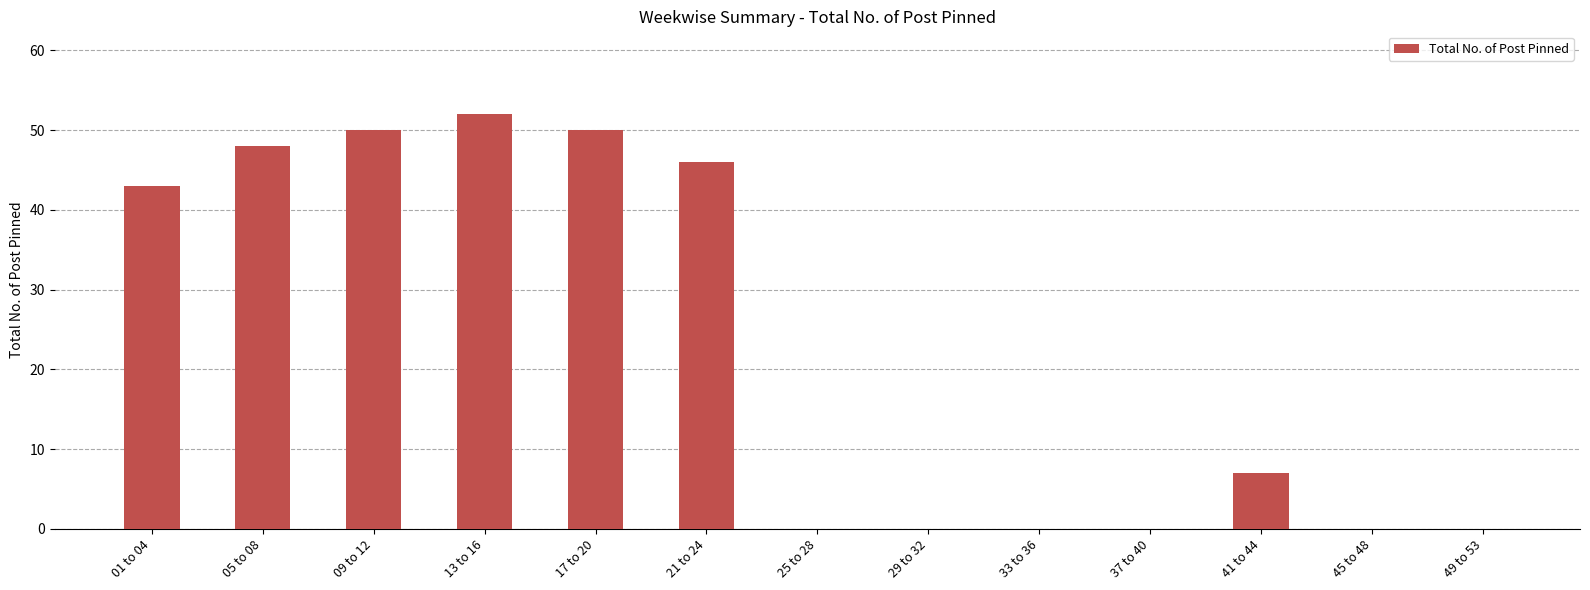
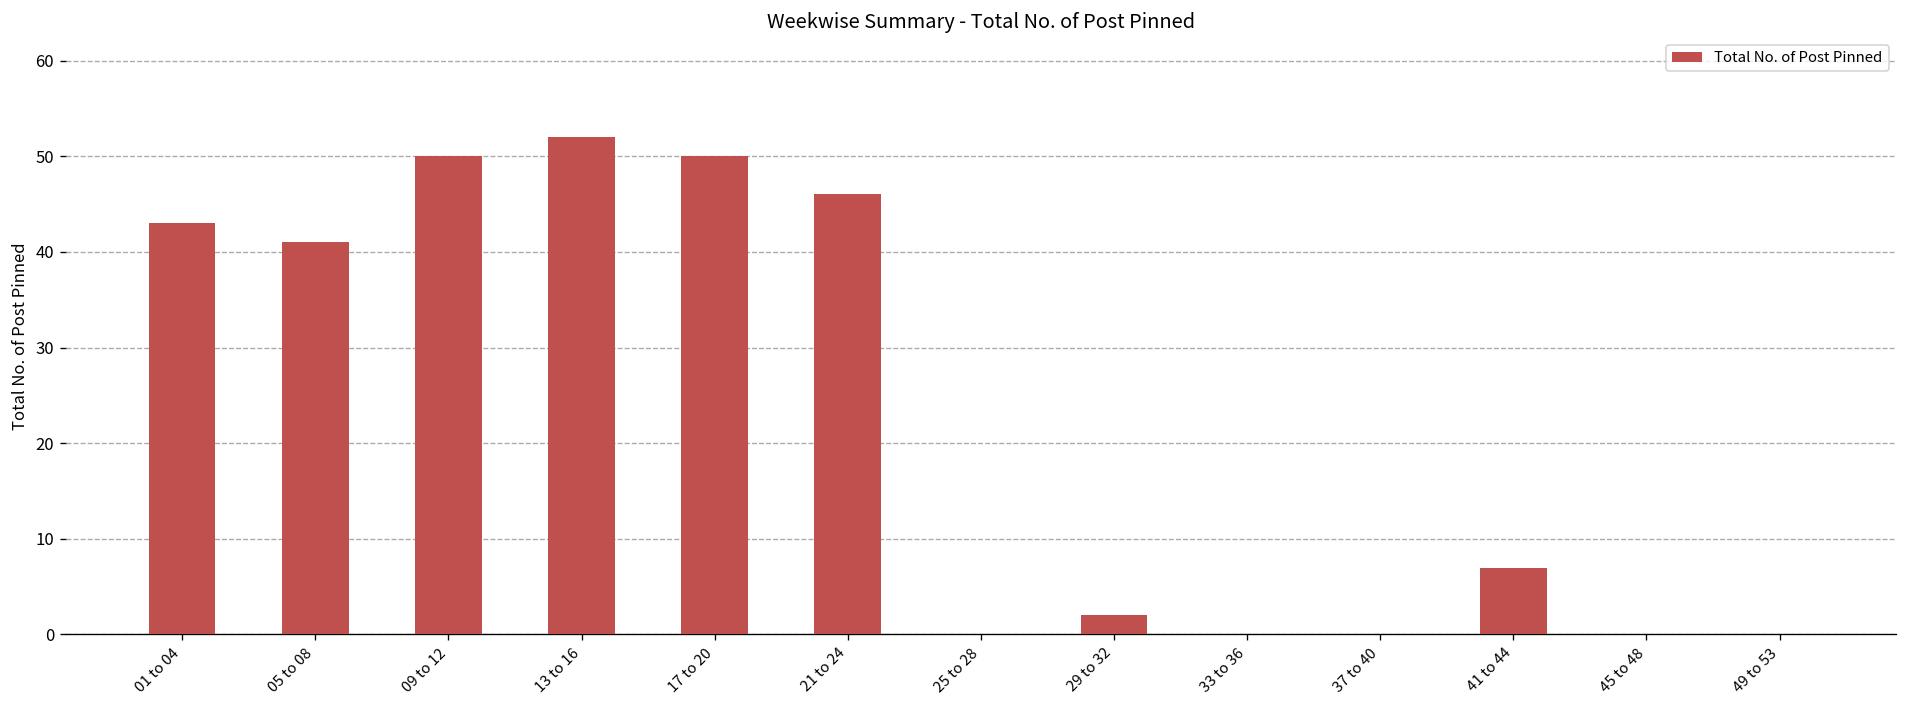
  {
    "01 to 04": 43,
-   "05 to 08": 48,
+   "05 to 08": 41,
    "09 to 12": 50,
    "13 to 16": 52,
    "17 to 20": 50,
    "21 to 24": 46,
    "25 to 28": 0,
-   "29 to 32": 0,
+   "29 to 32": 2,
    "33 to 36": 0,
    "37 to 40": 0,
    "41 to 44": 7,
    "45 to 48": 0,
    "49 to 53": 0
  }
